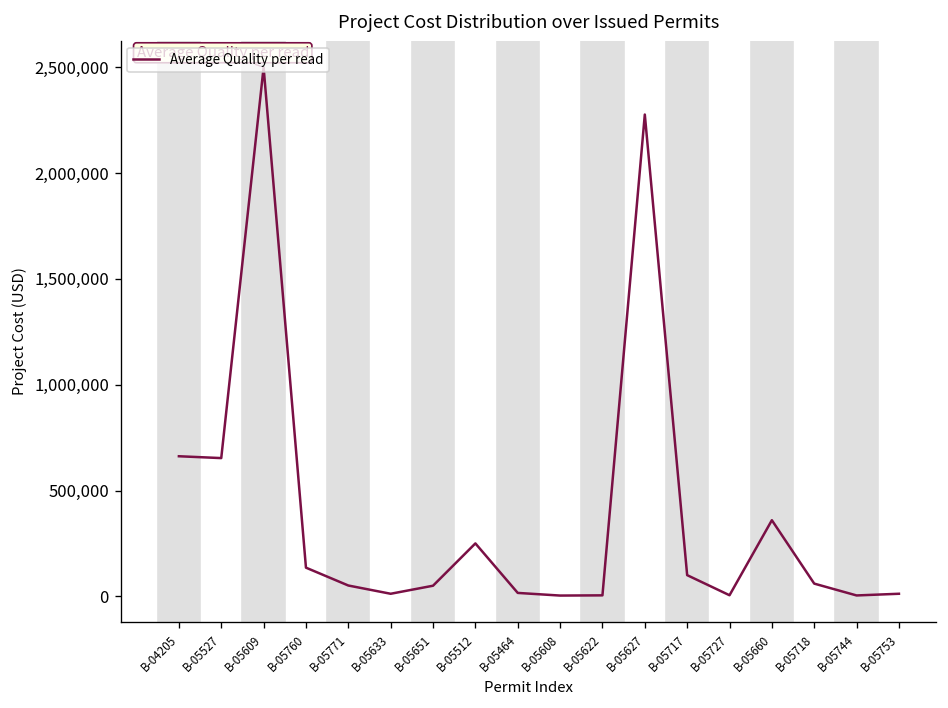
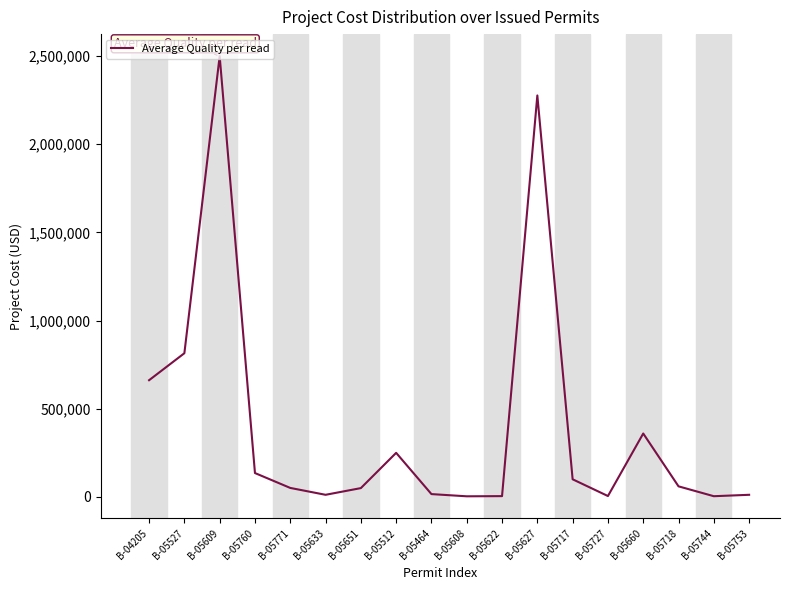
  {
    "B-04205": "660,000",
-   "B-05527": "650,000",
+   "B-05527": "820,000",
    "B-05760": "140,000",
    "B-05771": "50,000",
    "B-05633": "10,000",
    "B-05651": "50,000",
    "B-05512": "250,000",
    "B-05464": "20,000",
    "B-05608": "0",
    "B-05622": "0",
    "B-05627": "2,280,000",
    "B-05717": "100,000",
    "B-05727": "10,000",
    "B-05660": "360,000",
    "B-05718": "60,000",
    "B-05744": "0",
    "B-05753": "10,000"
  }
